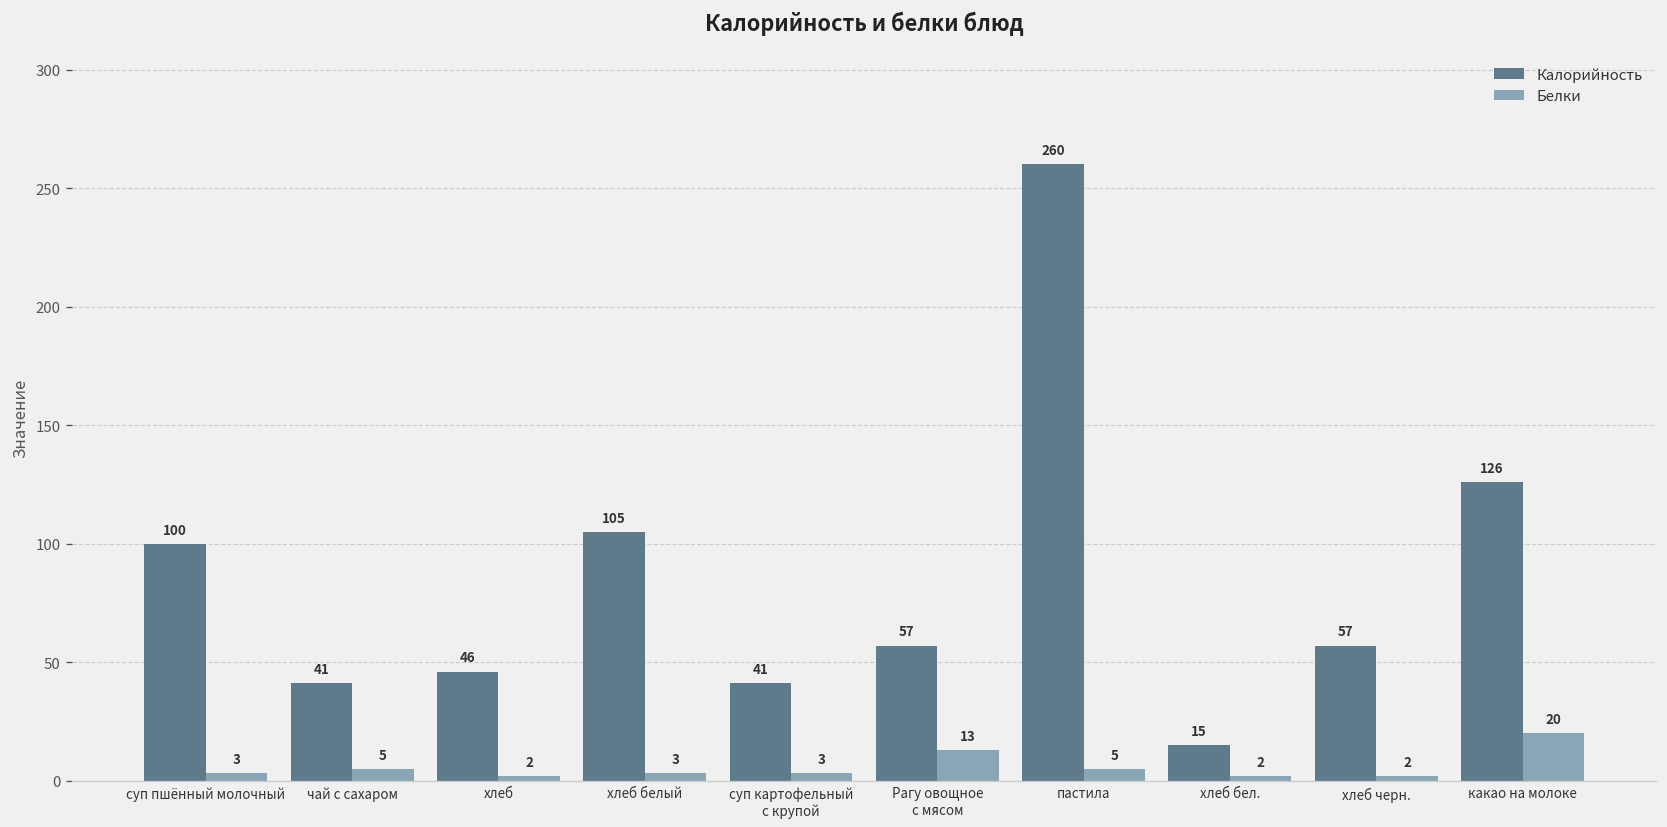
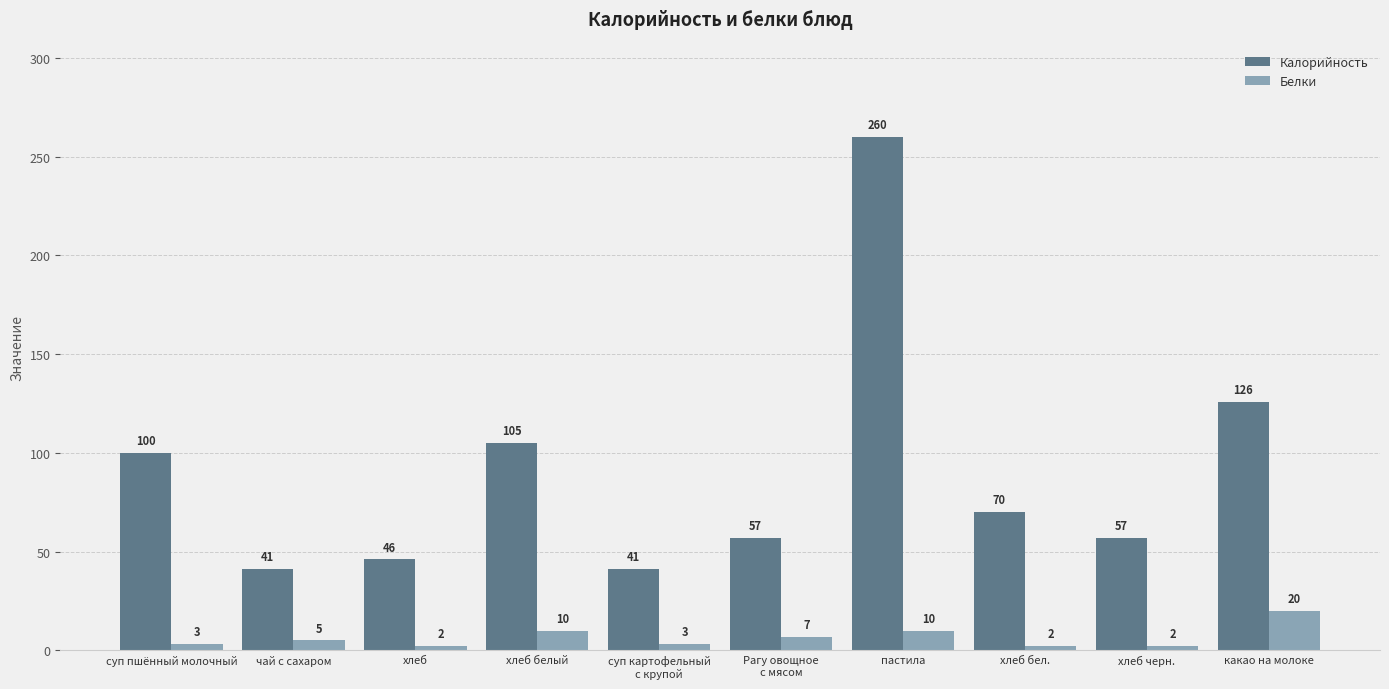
  {
    "Калорийность": {
      "суп пшённый молочный": 100,
      "чай с сахаром": 41,
      "хлеб": 46,
      "хлеб белый": 105,
      "суп картофельный с крупой": 41,
      "Рагу овощное с мясом": 57,
      "пастила": 260,
-     "хлеб бел.": 15,
+     "хлеб бел.": 70,
      "хлеб черн.": 57,
      "какао на молоке": 126
    },
    "Белки": {
      "суп пшённый молочный": 3,
      "чай с сахаром": 5,
      "хлеб": 2,
-     "хлеб белый": 3,
+     "хлеб белый": 10,
      "суп картофельный с крупой": 3,
-     "Рагу овощное с мясом": 13,
-     "пастила": 5,
+     "Рагу овощное с мясом": 7,
+     "пастила": 10,
      "хлеб бел.": 2,
      "хлеб черн.": 2,
      "какао на молоке": 20
    }
  }
